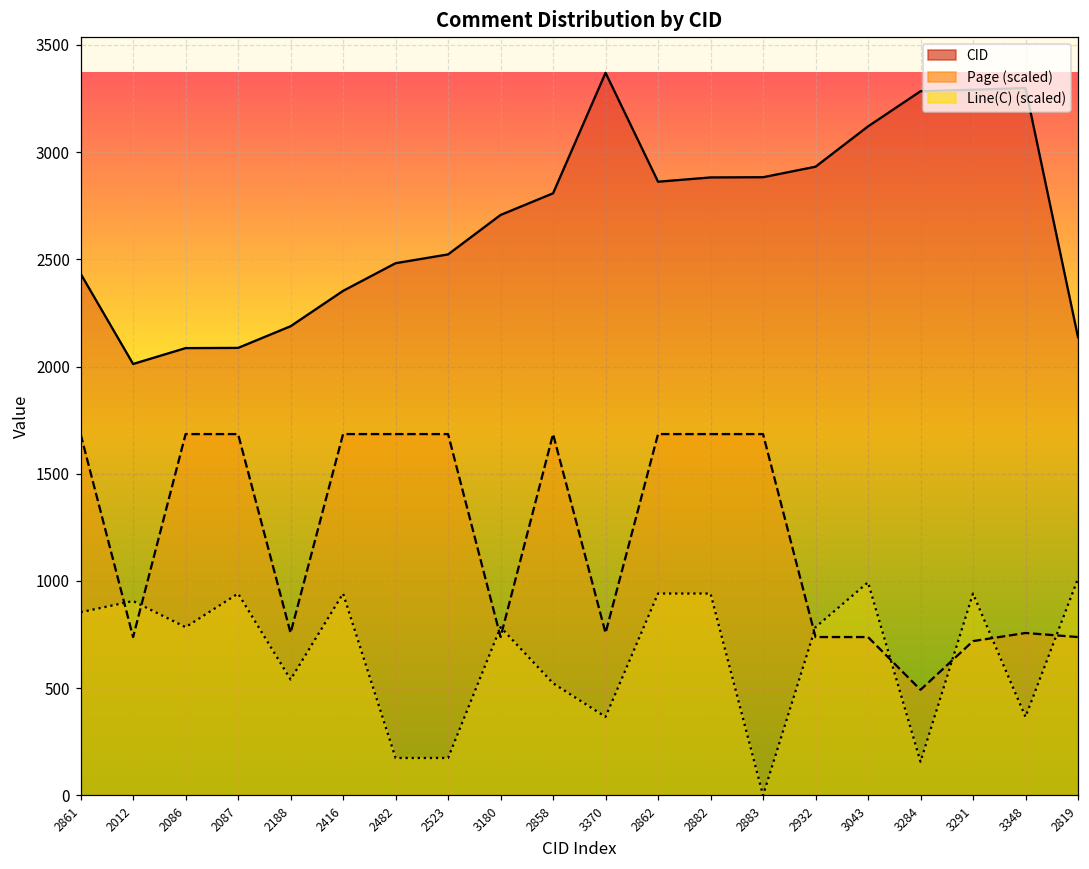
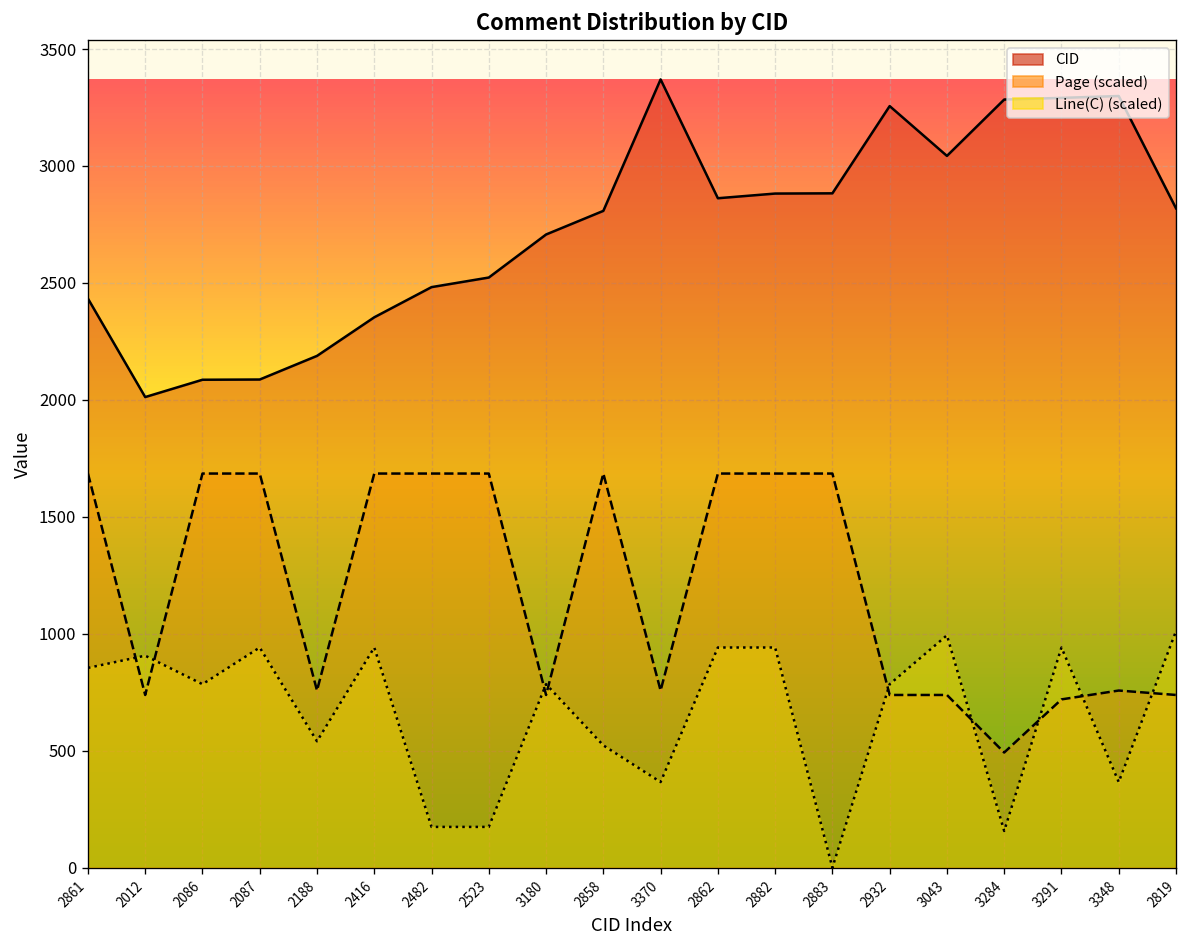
  {
    "CID": {
      "2861": 2430,
      "2012": 2010,
      "2086": 2090,
      "2087": 2090,
      "2188": 2190,
      "2416": 2350,
      "2482": 2480,
      "2523": 2520,
      "3180": 2710,
      "2858": 2810,
      "3370": 3370,
      "2862": 2860,
      "2882": 2880,
      "2883": 2880,
-     "2932": 2930,
-     "3043": 3120,
+     "2932": 3260,
+     "3043": 3040,
      "3284": 3280,
-     "2819": 2140
+     "2819": 2820
    }
  }
